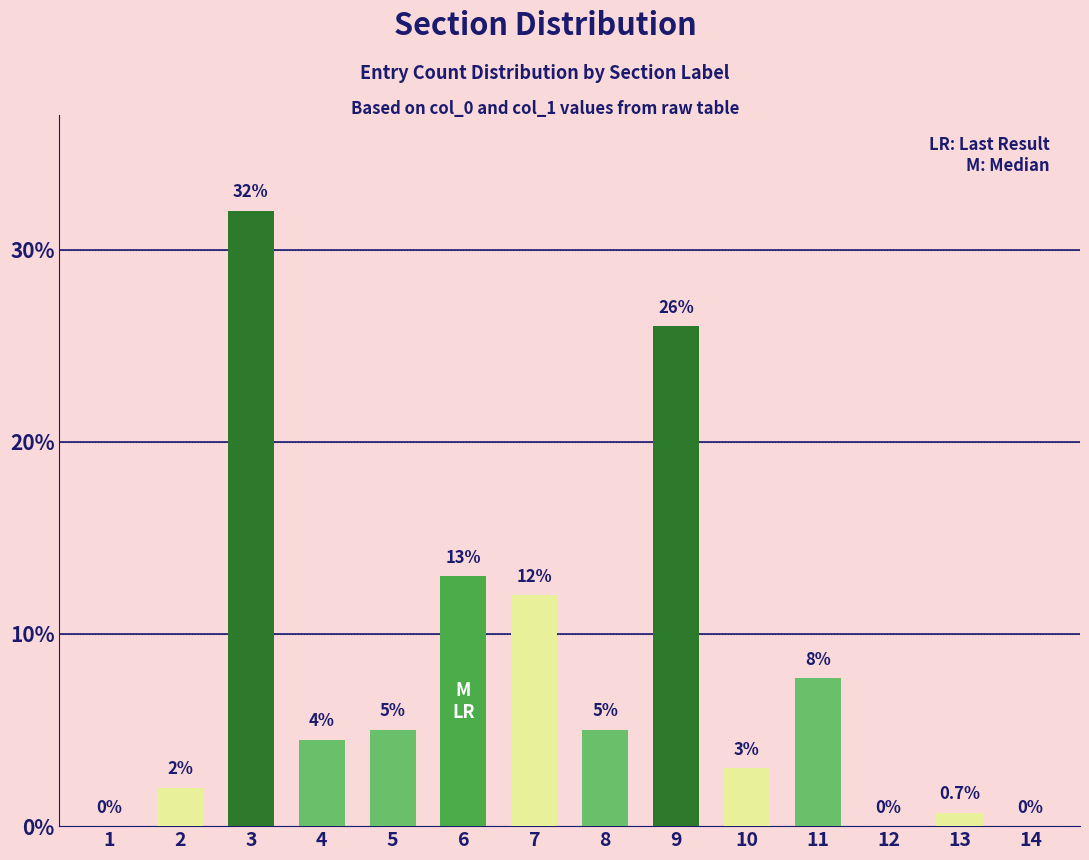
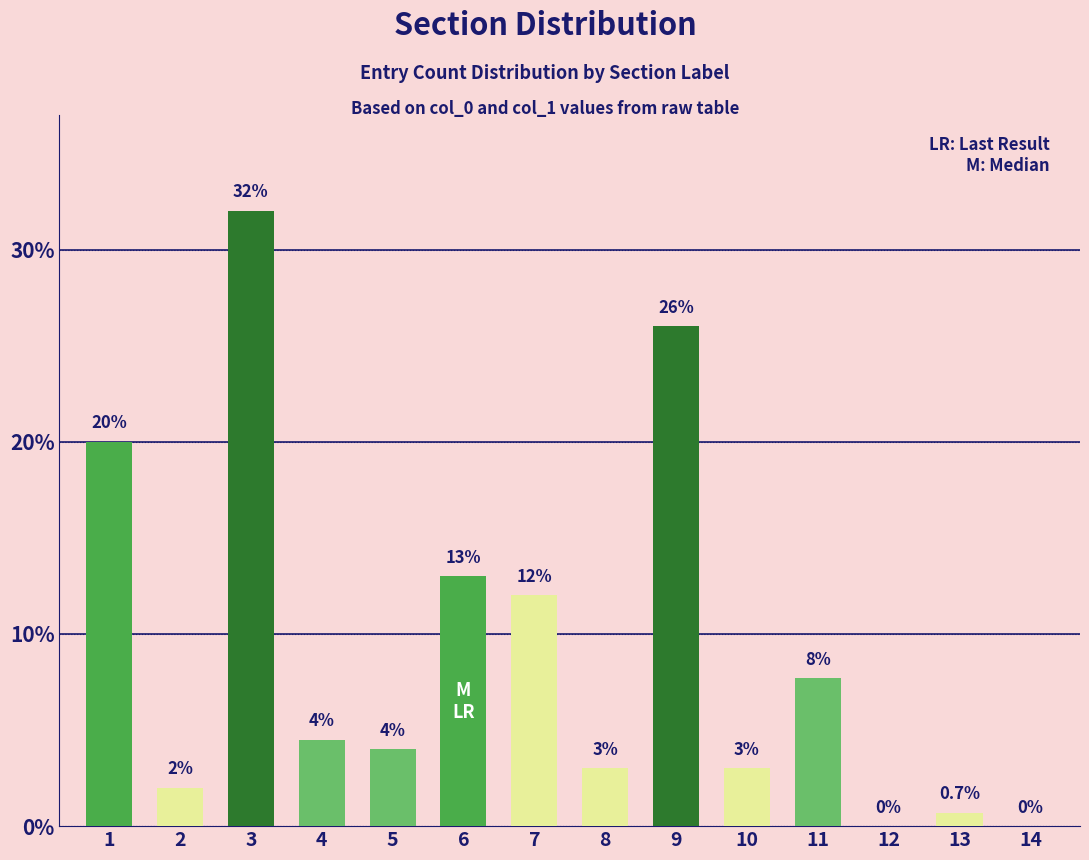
  {
-   "1": "0%",
+   "1": "20%",
    "2": "2%",
    "3": "32%",
    "4": "4%",
-   "5": "5%",
+   "5": "4%",
    "6": "13%",
    "7": "12%",
-   "8": "5%",
+   "8": "3%",
    "9": "26%",
    "10": "3%",
    "11": "8%",
    "12": "0%",
    "13": "0.7%",
    "14": "0%"
  }
